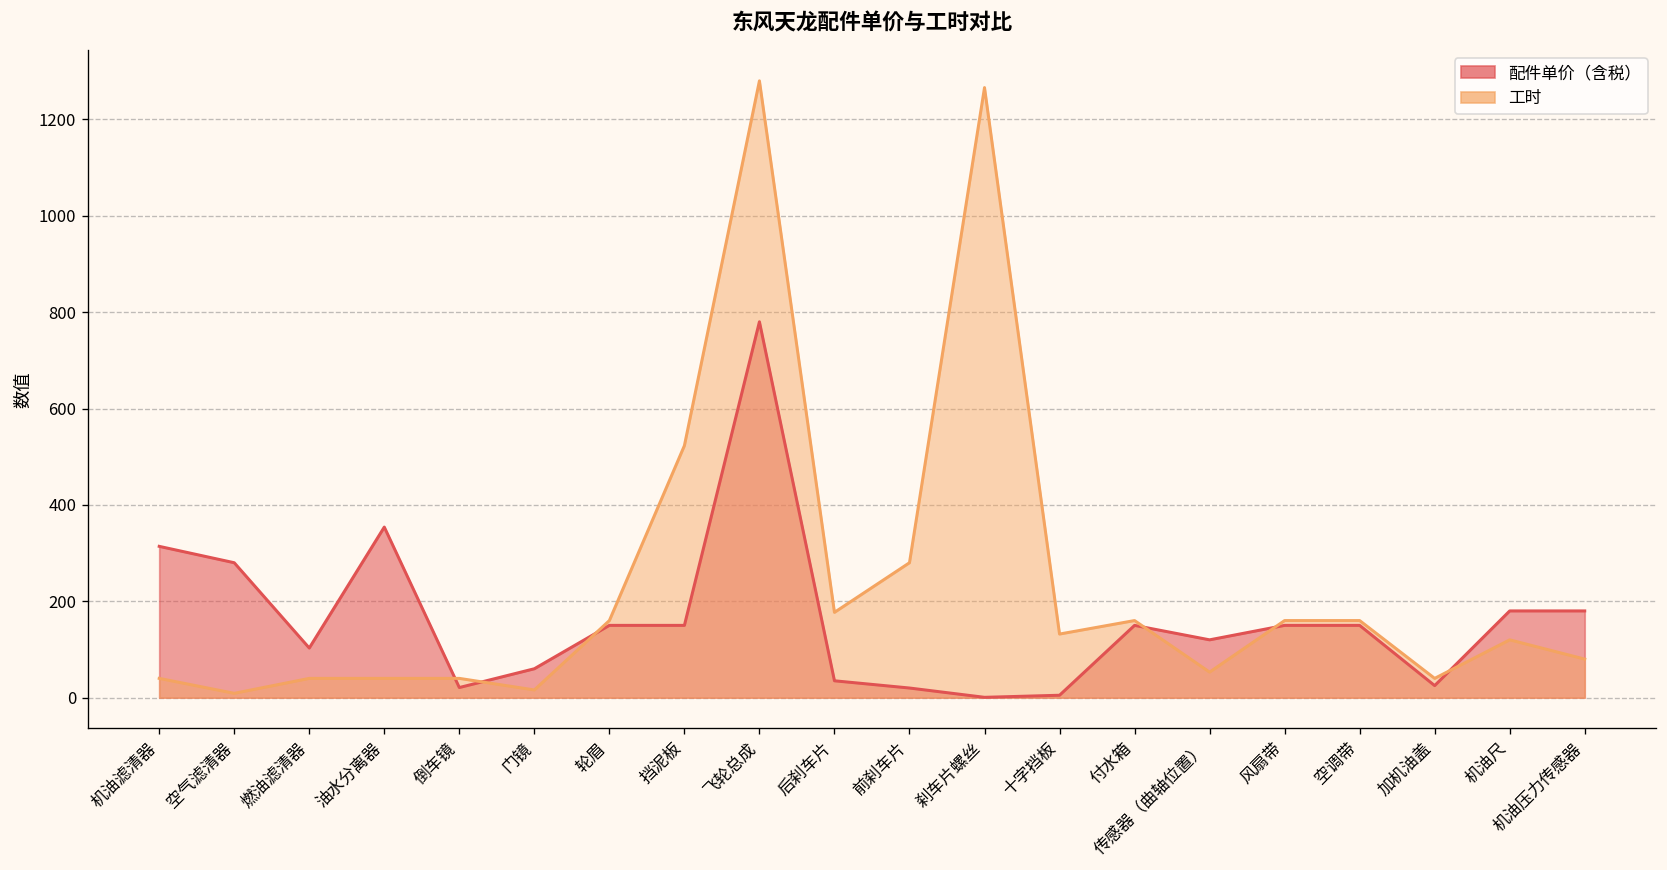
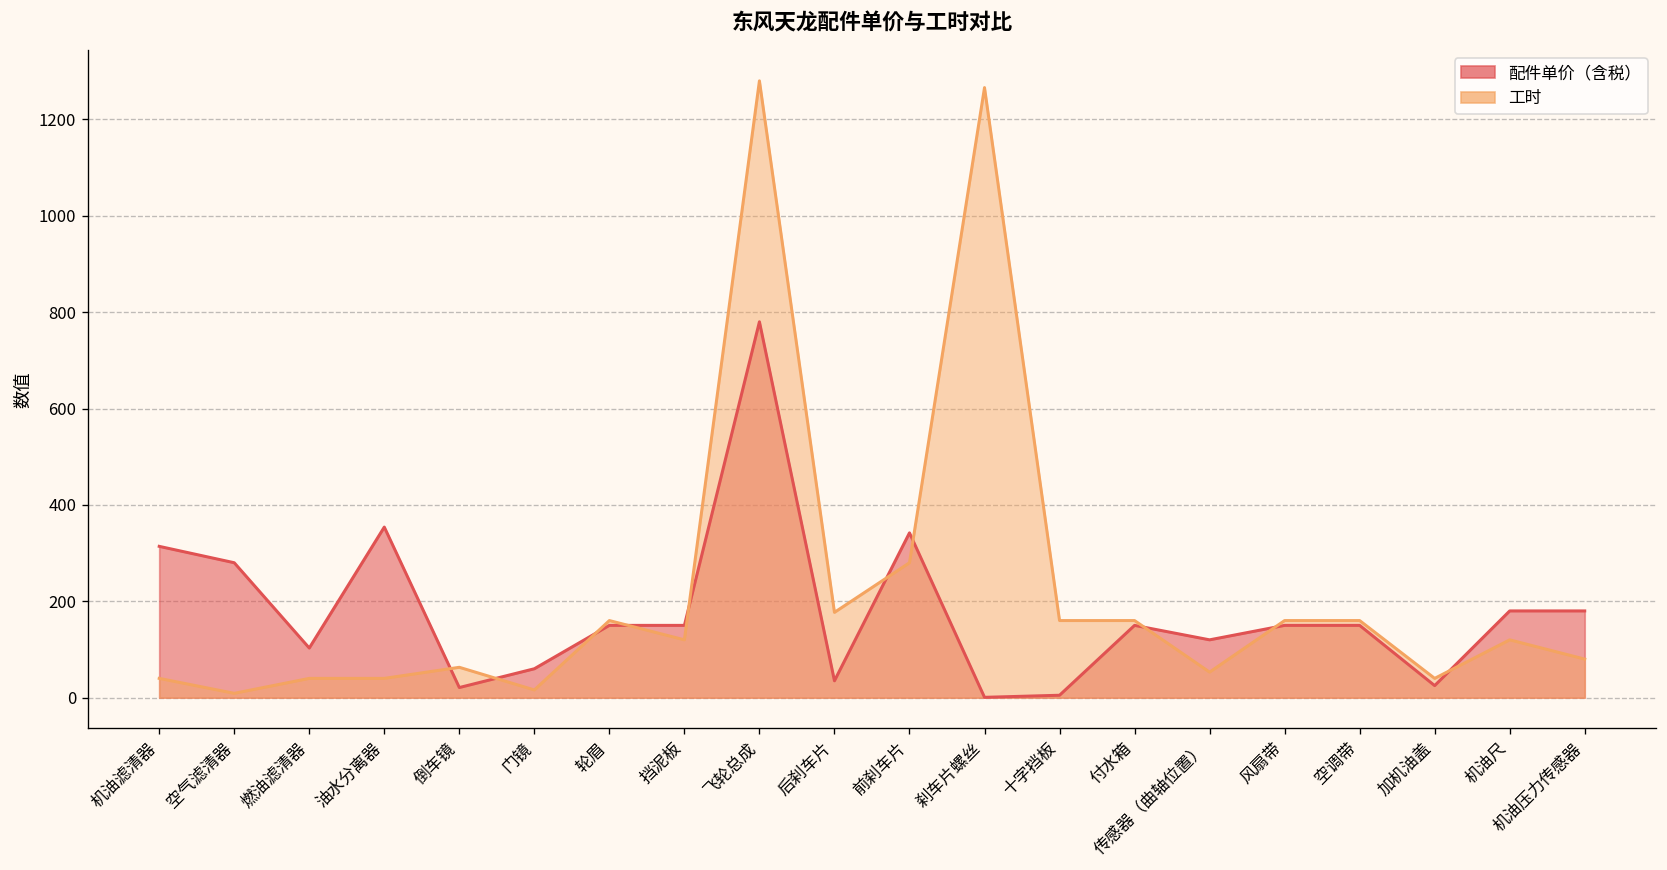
  {
    "配件单价（含税）": {
      "机油滤清器": 310,
      "空气滤清器": 280,
      "燃油滤清器": 100,
      "油水分离器": 350,
      "倒车镜": 20,
      "门镜": 60,
      "轮眉": 150,
      "挡泥板": 150,
      "飞轮总成": 780,
      "后刹车片": 40,
-     "前刹车片": 20,
+     "前刹车片": 340,
      "刹车片螺丝": 0,
      "十字挡板": 10,
      "付水箱": 150,
      "传感器（曲轴位置）": 120,
      "风扇带": 150,
      "空调带": 150,
      "加机油盖": 30,
      "机油尺": 180,
      "机油压力传感器": 180
    },
    "工时": {
      "机油滤清器": 40,
      "空气滤清器": 10,
      "燃油滤清器": 40,
      "油水分离器": 40,
-     "倒车镜": 40,
+     "倒车镜": 60,
      "门镜": 20,
      "轮眉": 160,
-     "挡泥板": 520,
+     "挡泥板": 120,
      "飞轮总成": 1280,
      "后刹车片": 180,
      "前刹车片": 280,
      "刹车片螺丝": 1270,
-     "十字挡板": 130,
+     "十字挡板": 160,
      "付水箱": 160,
      "传感器（曲轴位置）": 50,
      "风扇带": 160,
      "空调带": 160,
      "加机油盖": 40,
      "机油尺": 120,
      "机油压力传感器": 80
    }
  }
